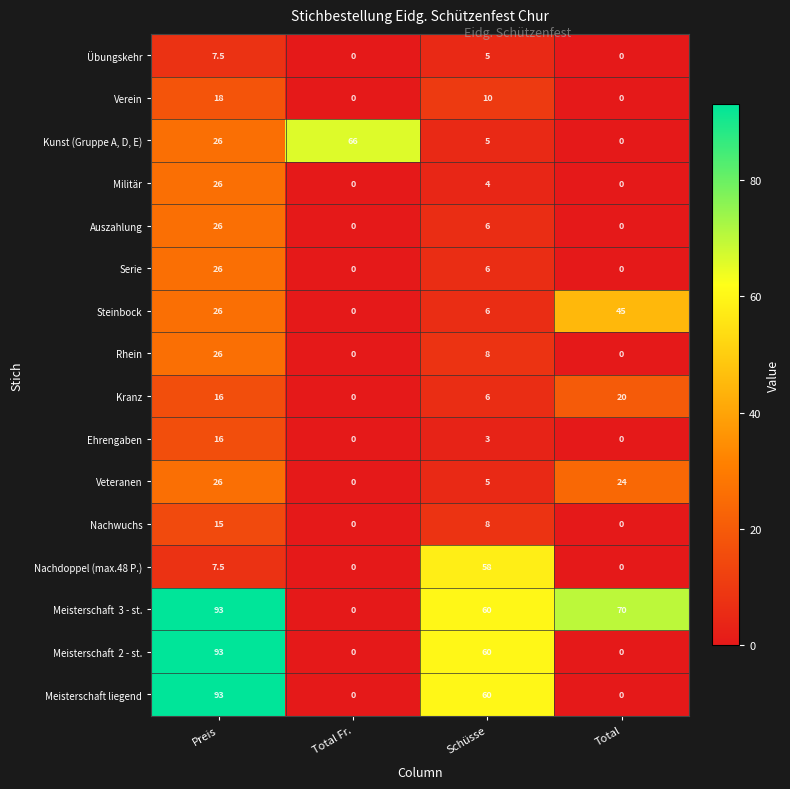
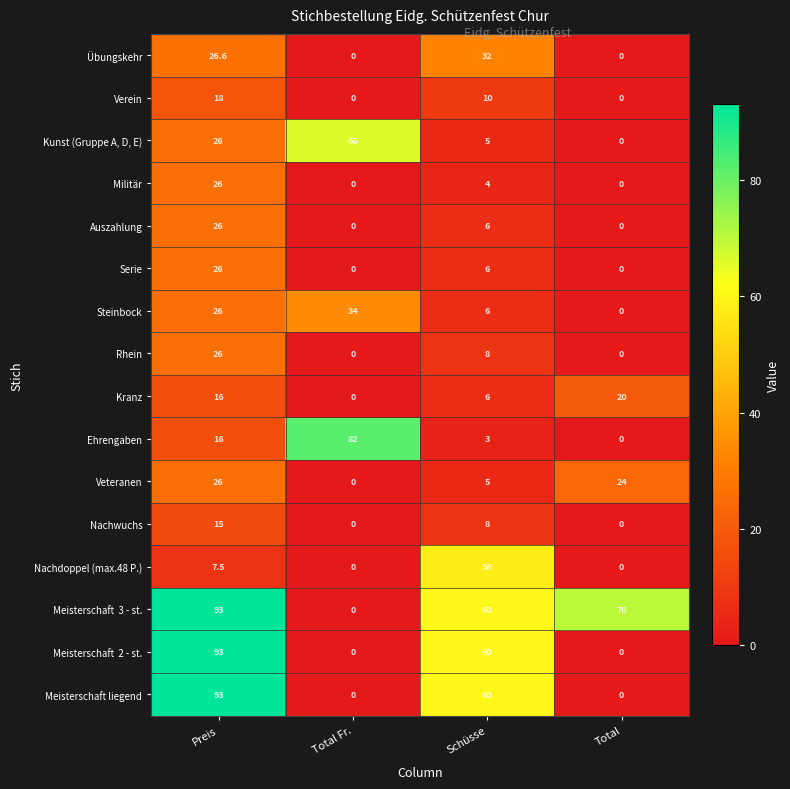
  {
    "Übungskehr": {
-     "Preis": 7.5,
+     "Preis": 26.6,
      "Total Fr.": 0,
-     "Schüsse": 5,
+     "Schüsse": 32,
      "Total": 0
    },
    "Verein": {
      "Preis": 18,
      "Total Fr.": 0,
      "Schüsse": 10,
      "Total": 0
    },
    "Kunst (Gruppe A, D, E)": {
      "Preis": 26,
      "Total Fr.": 66,
      "Schüsse": 5,
      "Total": 0
    },
    "Militär": {
      "Preis": 26,
      "Total Fr.": 0,
      "Schüsse": 4,
      "Total": 0
    },
    "Auszahlung": {
      "Preis": 26,
      "Total Fr.": 0,
      "Schüsse": 6,
      "Total": 0
    },
    "Serie": {
      "Preis": 26,
      "Total Fr.": 0,
      "Schüsse": 6,
      "Total": 0
    },
    "Steinbock": {
      "Preis": 26,
-     "Total Fr.": 0,
+     "Total Fr.": 34,
      "Schüsse": 6,
-     "Total": 45
+     "Total": 0
    },
    "Rhein": {
      "Preis": 26,
      "Total Fr.": 0,
      "Schüsse": 8,
      "Total": 0
    },
    "Kranz": {
      "Preis": 16,
      "Total Fr.": 0,
      "Schüsse": 6,
      "Total": 20
    },
    "Ehrengaben": {
      "Preis": 16,
-     "Total Fr.": 0,
+     "Total Fr.": 82,
      "Schüsse": 3,
      "Total": 0
    },
    "Veteranen": {
      "Preis": 26,
      "Total Fr.": 0,
      "Schüsse": 5,
      "Total": 24
    },
    "Nachwuchs": {
      "Preis": 15,
      "Total Fr.": 0,
      "Schüsse": 8,
      "Total": 0
    },
    "Nachdoppel (max.48 P.)": {
      "Preis": 7.5,
      "Total Fr.": 0,
      "Schüsse": 58,
      "Total": 0
    },
    "Meisterschaft 3 - st.": {
      "Preis": 93,
      "Total Fr.": 0,
      "Schüsse": 60,
      "Total": 70
    },
    "Meisterschaft 2 - st.": {
      "Preis": 93,
      "Total Fr.": 0,
      "Schüsse": 60,
      "Total": 0
    },
    "Meisterschaft liegend": {
      "Preis": 93,
      "Total Fr.": 0,
      "Schüsse": 60,
      "Total": 0
    }
  }
